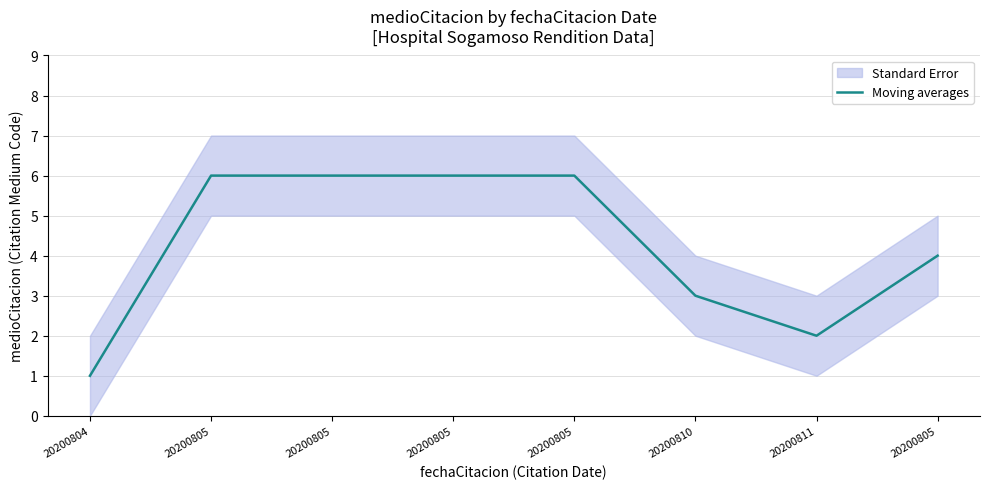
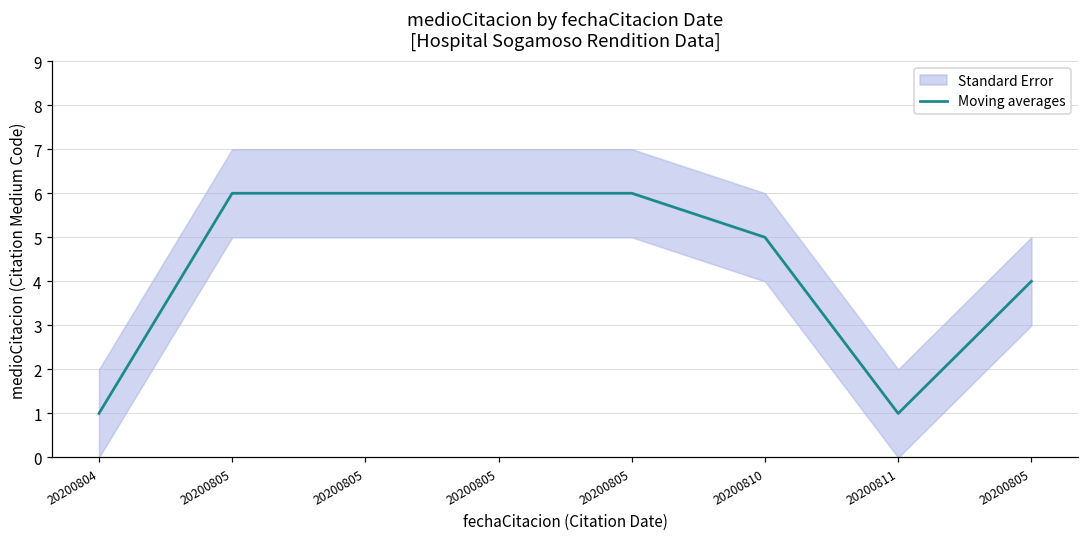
  {
    "Moving averages": {
      "20200804": 1,
-     "20200810": 3,
-     "20200811": 2
+     "20200810": 5,
+     "20200811": 1
    },
    "Standard Error": {
      "20200804": 2,
      "20200811": 2
    }
  }
